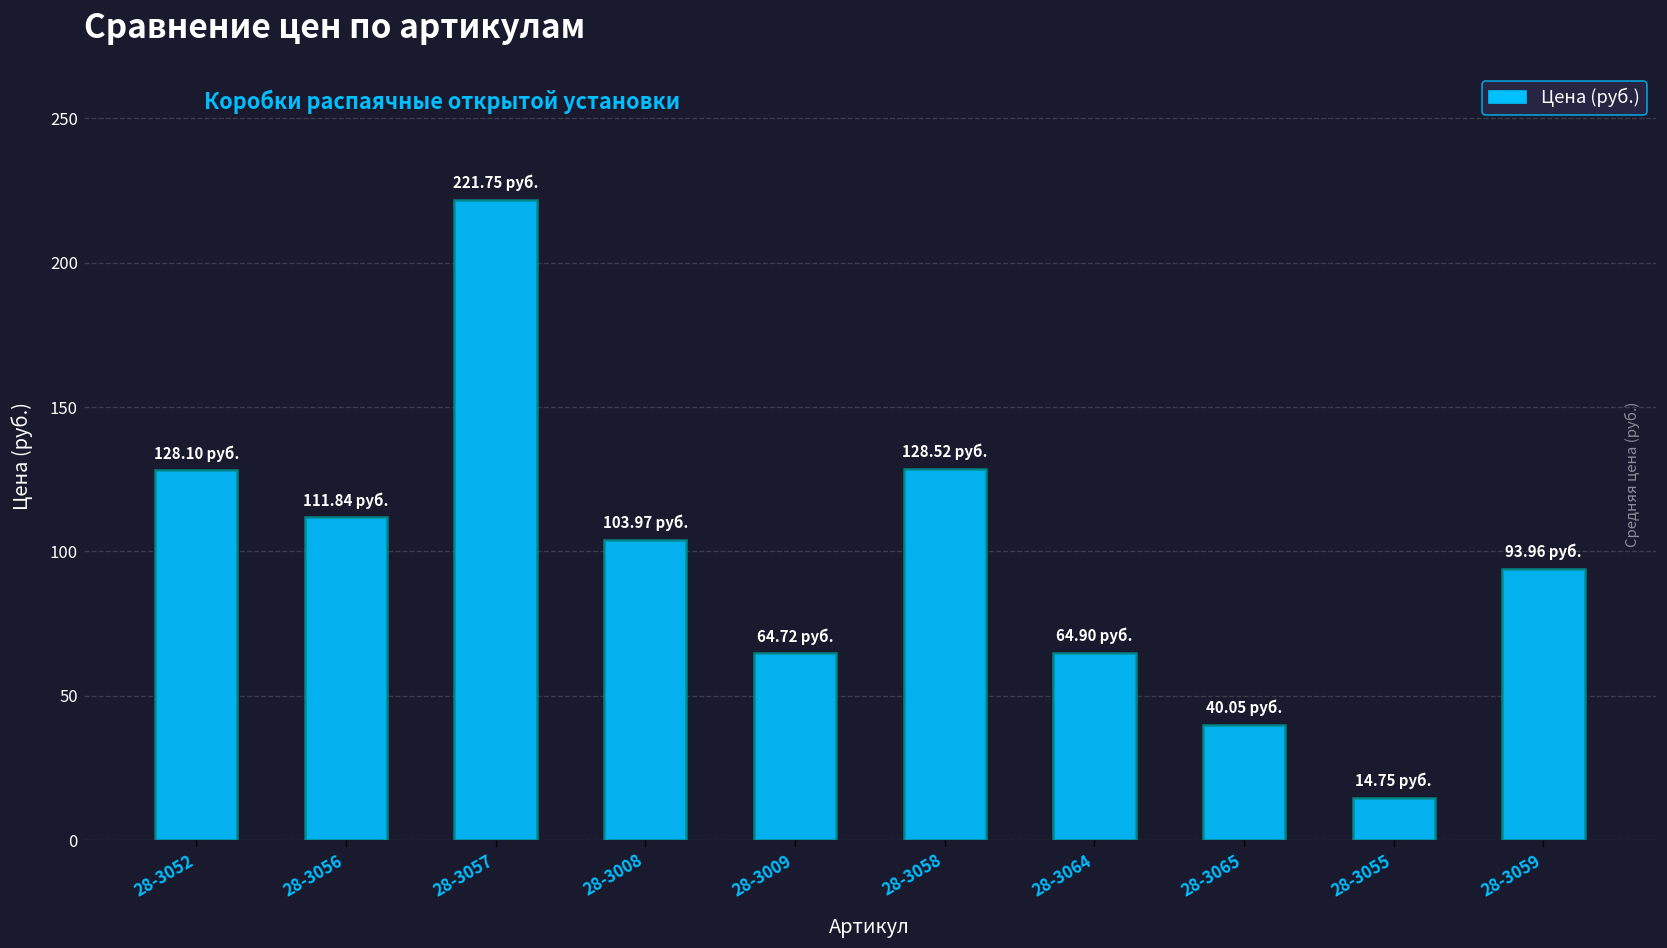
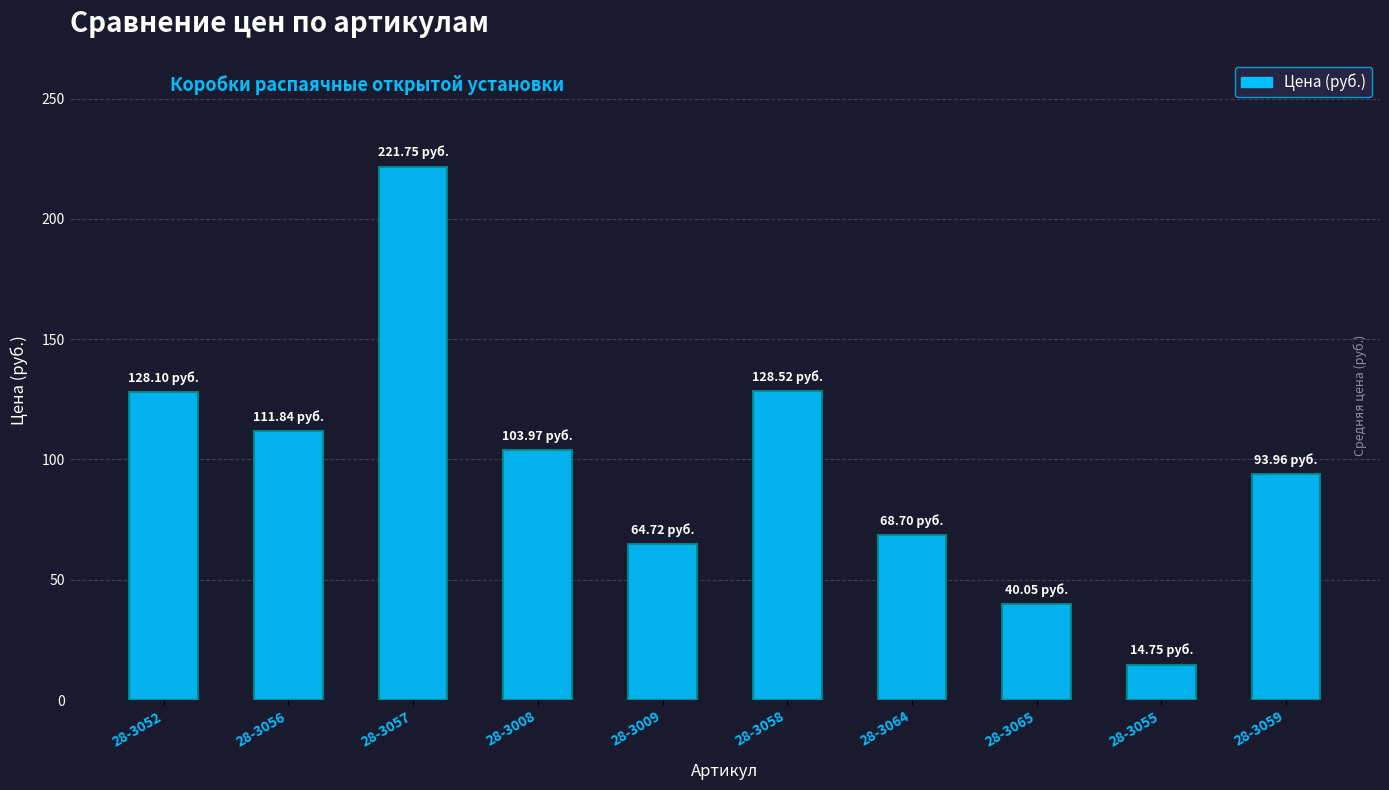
  {
    "28-3052": 128.10,
    "28-3056": 111.84,
    "28-3057": 221.75,
    "28-3008": 103.97,
    "28-3009": 64.72,
    "28-3058": 128.52,
-   "28-3064": 64.90,
+   "28-3064": 68.70,
    "28-3065": 40.05,
    "28-3055": 14.75,
    "28-3059": 93.96
  }
